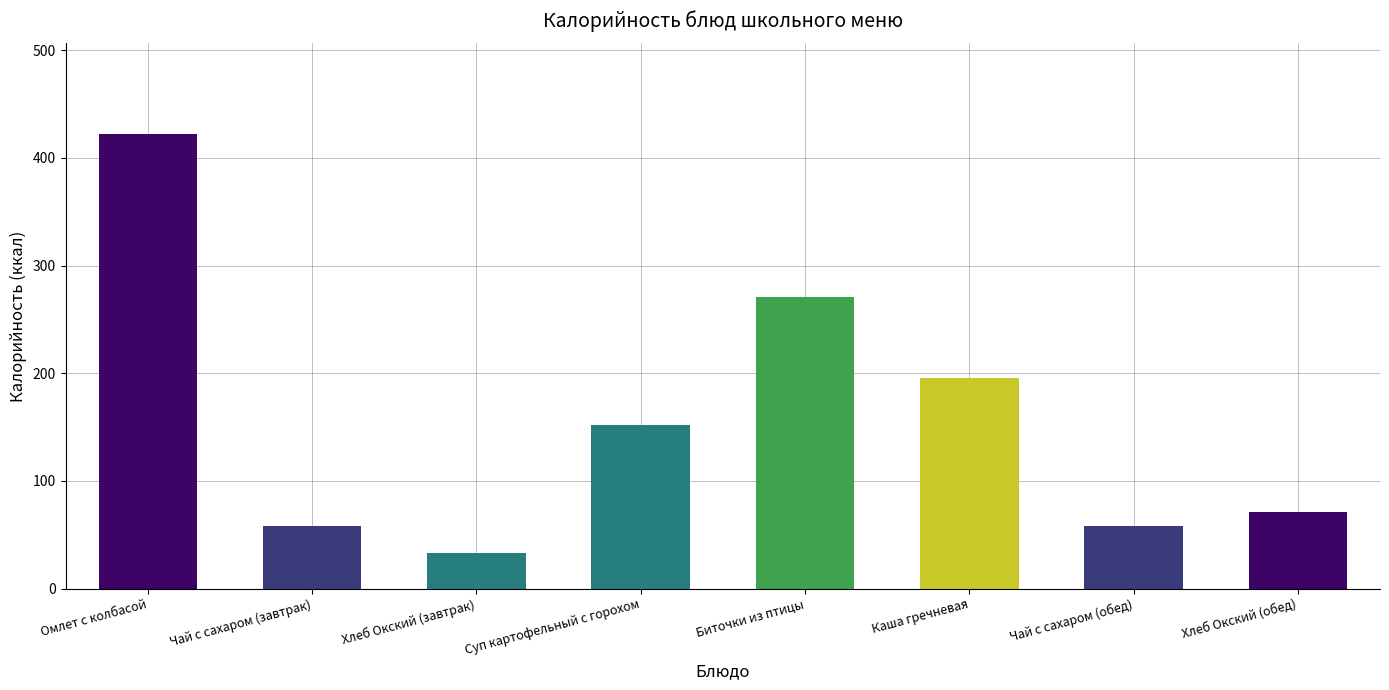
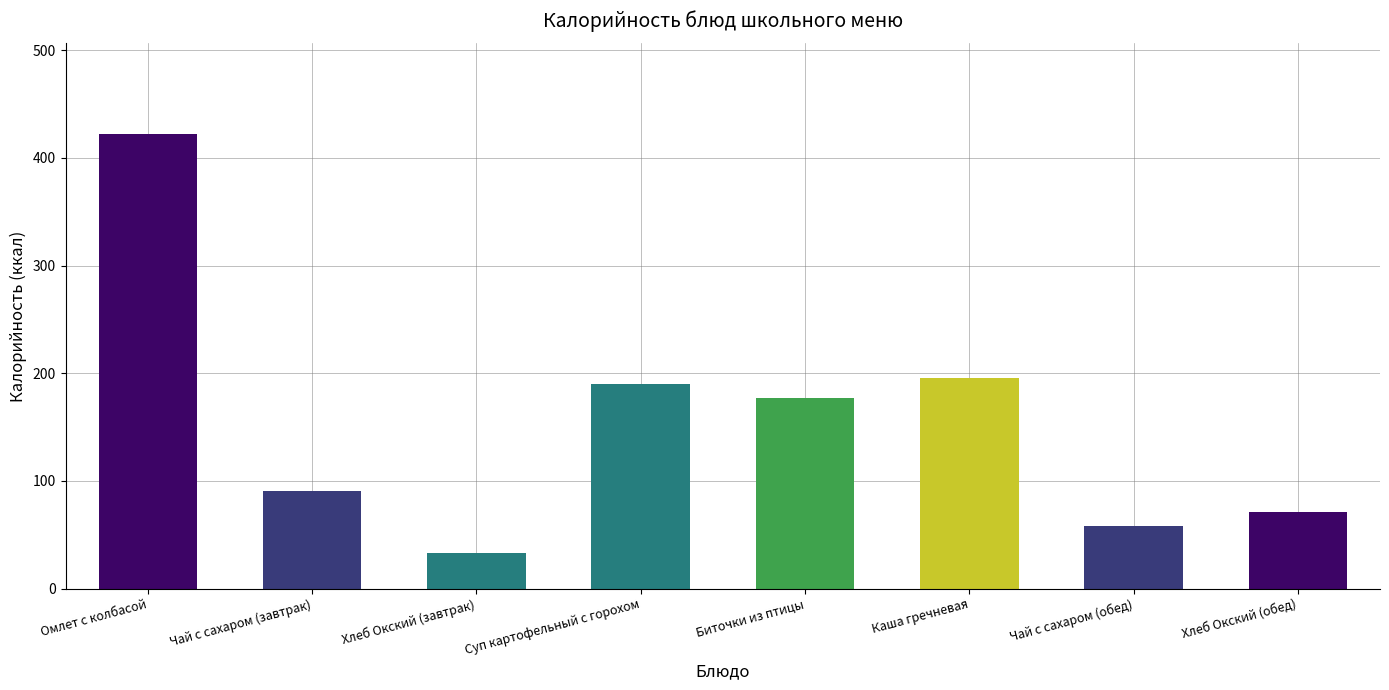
  {
    "Омлет с колбасой": 422,
-   "Чай с сахаром (завтрак)": 58,
+   "Чай с сахаром (завтрак)": 91,
    "Хлеб Окский (завтрак)": 33,
-   "Суп картофельный с горохом": 152,
-   "Биточки из птицы": 271,
+   "Суп картофельный с горохом": 190,
+   "Биточки из птицы": 177,
    "Каша гречневая": 196,
    "Чай с сахаром (обед)": 58,
    "Хлеб Окский (обед)": 71
  }
